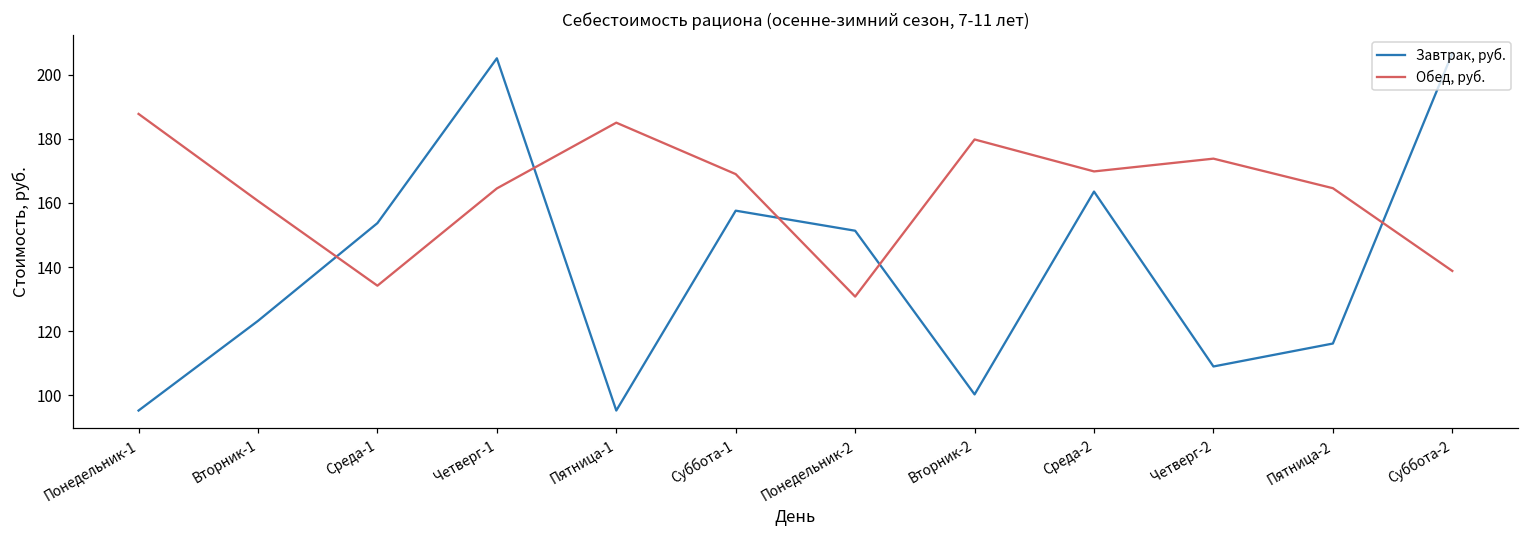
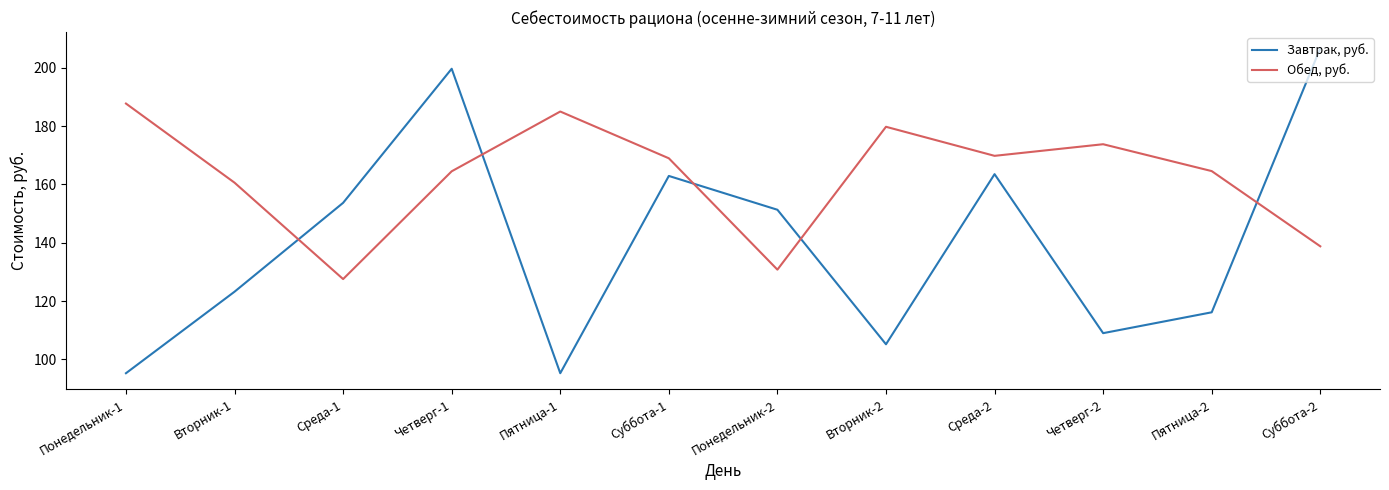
  {
    "Завтрак, руб.": {
      "Понедельник-1": 95,
      "Вторник-1": 123,
      "Среда-1": 154,
-     "Четверг-1": 205,
+     "Четверг-1": 200,
      "Пятница-1": 95,
-     "Суббота-1": 158,
+     "Суббота-1": 163,
      "Понедельник-2": 151,
-     "Вторник-2": 100,
+     "Вторник-2": 105,
      "Среда-2": 164,
      "Четверг-2": 109,
      "Пятница-2": 116
    },
    "Обед, руб.": {
      "Понедельник-1": 188,
      "Вторник-1": 161,
-     "Среда-1": 134,
+     "Среда-1": 128,
      "Четверг-1": 165,
      "Пятница-1": 185,
      "Суббота-1": 169,
      "Понедельник-2": 131,
      "Вторник-2": 180,
      "Среда-2": 170,
      "Четверг-2": 174,
      "Пятница-2": 165,
      "Суббота-2": 139
    }
  }
